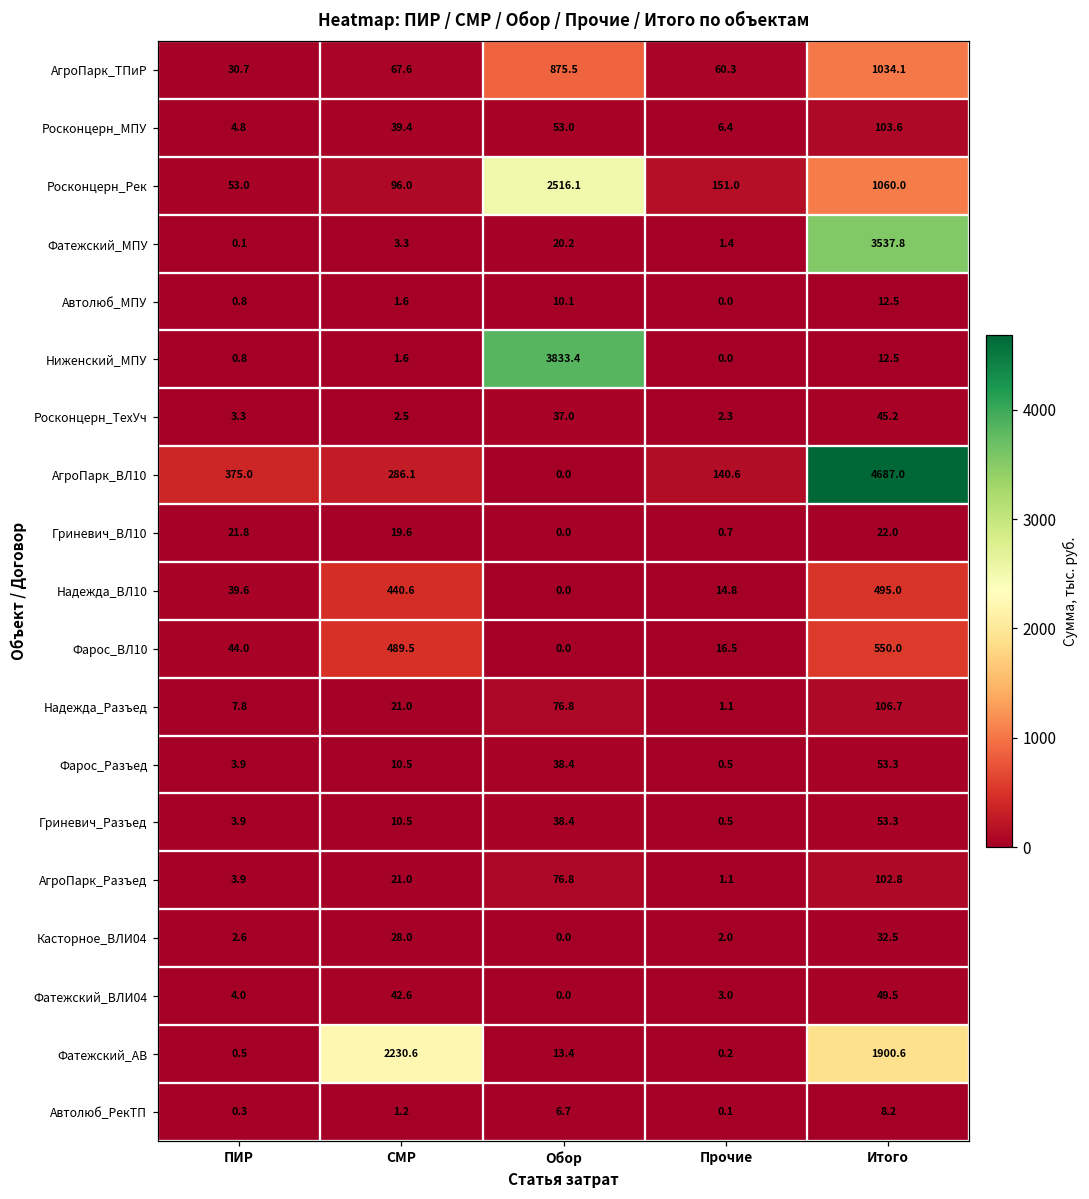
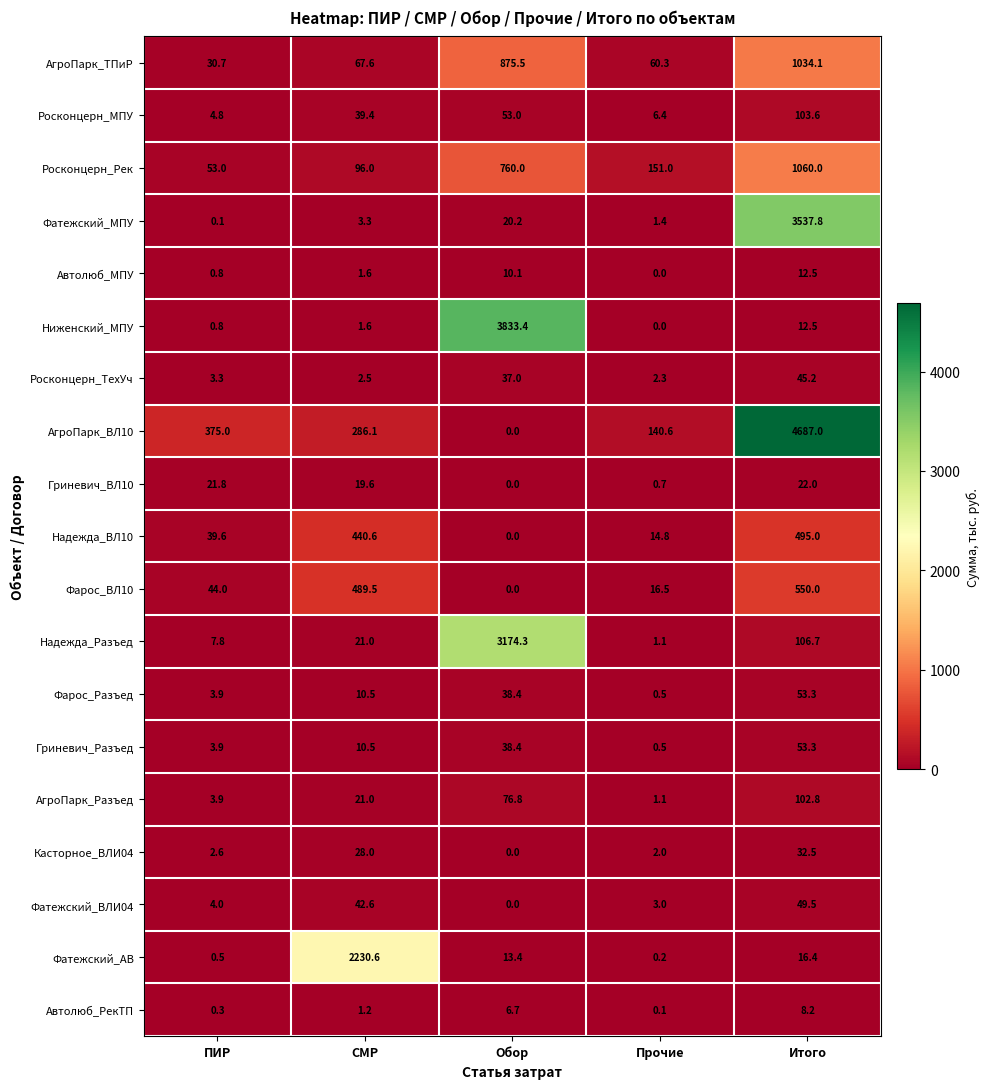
  {
    "АгроПарк_ТПиР": {
      "ПИР": 30.7,
      "СМР": 67.6,
      "Обор": 875.5,
      "Прочие": 60.3,
      "Итого": 1034.1
    },
    "Росконцерн_МПУ": {
      "ПИР": 4.8,
      "СМР": 39.4,
      "Обор": 53.0,
      "Прочие": 6.4,
      "Итого": 103.6
    },
    "Росконцерн_Рек": {
      "ПИР": 53.0,
      "СМР": 96.0,
-     "Обор": 2516.1,
+     "Обор": 760.0,
      "Прочие": 151.0,
      "Итого": 1060.0
    },
    "Фатежский_МПУ": {
      "ПИР": 0.1,
      "СМР": 3.3,
      "Обор": 20.2,
      "Прочие": 1.4,
      "Итого": 3537.8
    },
    "Автолюб_МПУ": {
      "ПИР": 0.8,
      "СМР": 1.6,
      "Обор": 10.1,
      "Прочие": 0.0,
      "Итого": 12.5
    },
    "Ниженский_МПУ": {
      "ПИР": 0.8,
      "СМР": 1.6,
      "Обор": 3833.4,
      "Прочие": 0.0,
      "Итого": 12.5
    },
    "Росконцерн_ТехУч": {
      "ПИР": 3.3,
      "СМР": 2.5,
      "Обор": 37.0,
      "Прочие": 2.3,
      "Итого": 45.2
    },
    "АгроПарк_ВЛ10": {
      "ПИР": 375.0,
      "СМР": 286.1,
      "Обор": 0.0,
      "Прочие": 140.6,
      "Итого": 4687.0
    },
    "Гриневич_ВЛ10": {
      "ПИР": 21.8,
      "СМР": 19.6,
      "Обор": 0.0,
      "Прочие": 0.7,
      "Итого": 22.0
    },
    "Надежда_ВЛ10": {
      "ПИР": 39.6,
      "СМР": 440.6,
      "Обор": 0.0,
      "Прочие": 14.8,
      "Итого": 495.0
    },
    "Фарос_ВЛ10": {
      "ПИР": 44.0,
      "СМР": 489.5,
      "Обор": 0.0,
      "Прочие": 16.5,
      "Итого": 550.0
    },
    "Надежда_Разъед": {
      "ПИР": 7.8,
      "СМР": 21.0,
-     "Обор": 76.8,
+     "Обор": 3174.3,
      "Прочие": 1.1,
      "Итого": 106.7
    },
    "Фарос_Разъед": {
      "ПИР": 3.9,
      "СМР": 10.5,
      "Обор": 38.4,
      "Прочие": 0.5,
      "Итого": 53.3
    },
    "Гриневич_Разъед": {
      "ПИР": 3.9,
      "СМР": 10.5,
      "Обор": 38.4,
      "Прочие": 0.5,
      "Итого": 53.3
    },
    "АгроПарк_Разъед": {
      "ПИР": 3.9,
      "СМР": 21.0,
      "Обор": 76.8,
      "Прочие": 1.1,
      "Итого": 102.8
    },
    "Касторное_ВЛИ04": {
      "ПИР": 2.6,
      "СМР": 28.0,
      "Обор": 0.0,
      "Прочие": 2.0,
      "Итого": 32.5
    },
    "Фатежский_ВЛИ04": {
      "ПИР": 4.0,
      "СМР": 42.6,
      "Обор": 0.0,
      "Прочие": 3.0,
      "Итого": 49.5
    },
    "Фатежский_АВ": {
      "ПИР": 0.5,
      "СМР": 2230.6,
      "Обор": 13.4,
      "Прочие": 0.2,
-     "Итого": 1900.6
+     "Итого": 16.4
    },
    "Автолюб_РекТП": {
      "ПИР": 0.3,
      "СМР": 1.2,
      "Обор": 6.7,
      "Прочие": 0.1,
      "Итого": 8.2
    }
  }
